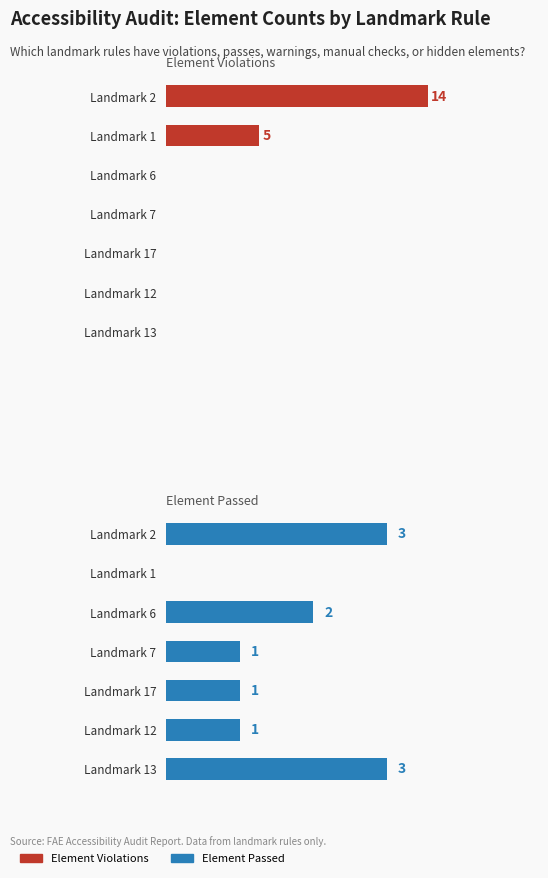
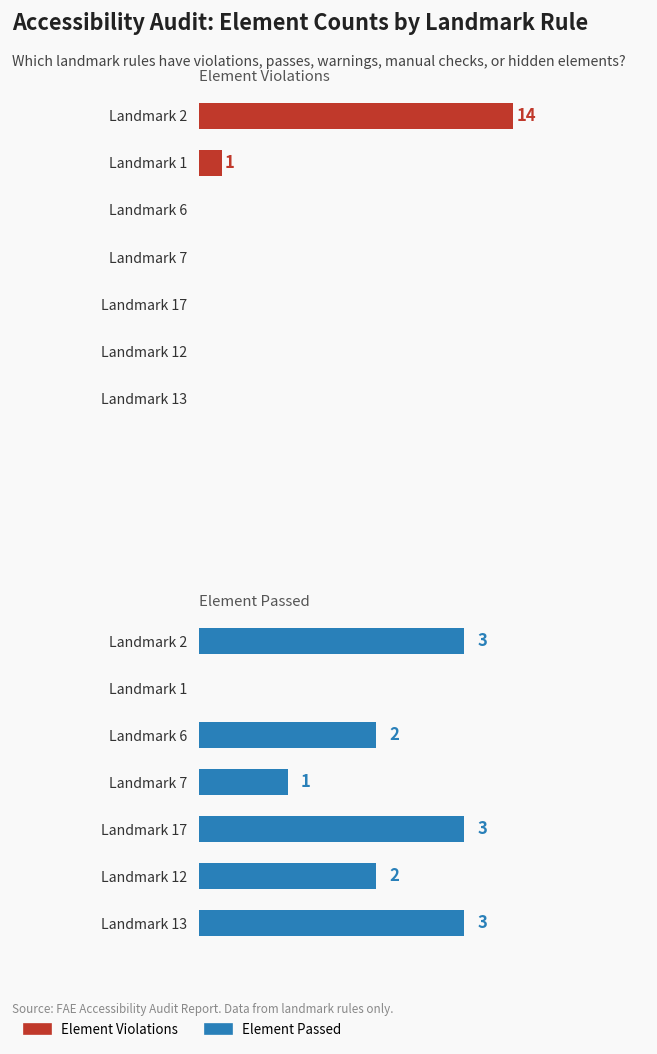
  {
    "Element Violations": {
      "Landmark 2": 14,
-     "Landmark 1": 5
+     "Landmark 1": 1
    },
    "Element Passed": {
      "Landmark 2": 3,
      "Landmark 6": 2,
      "Landmark 7": 1,
-     "Landmark 17": 1,
-     "Landmark 12": 1,
+     "Landmark 17": 3,
+     "Landmark 12": 2,
      "Landmark 13": 3
    }
  }
